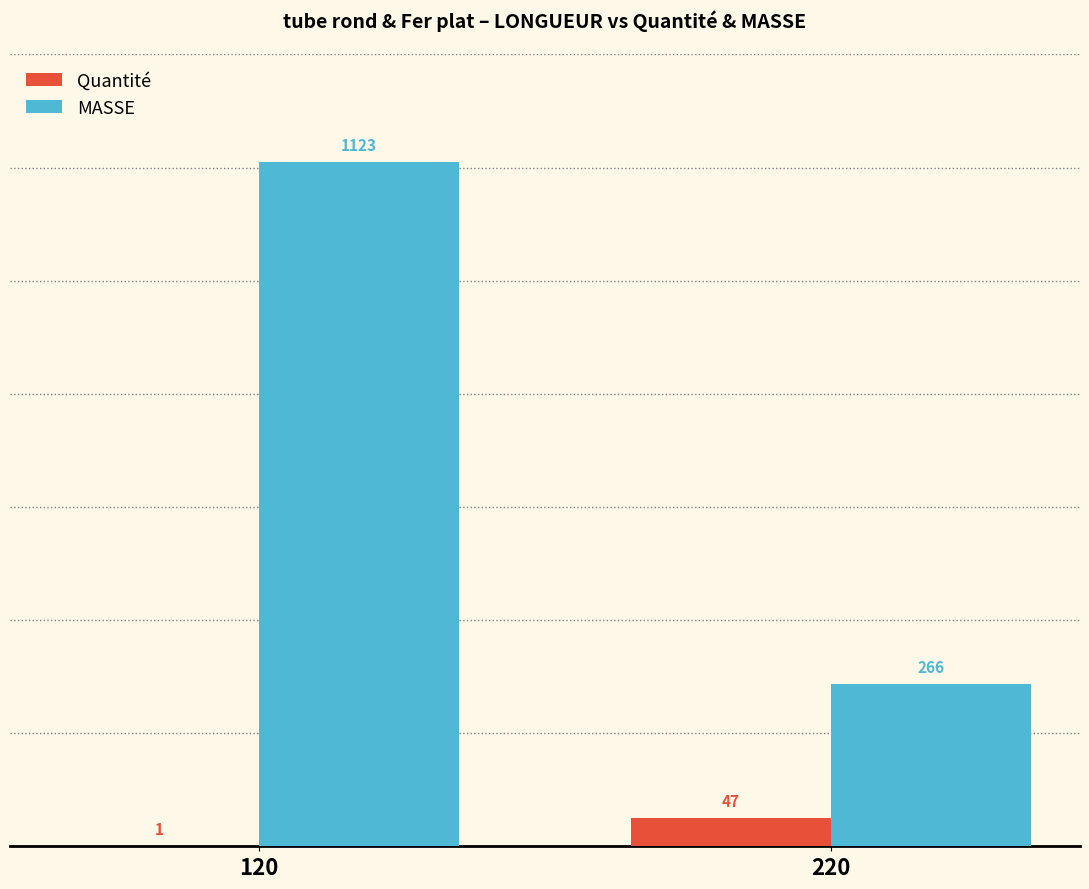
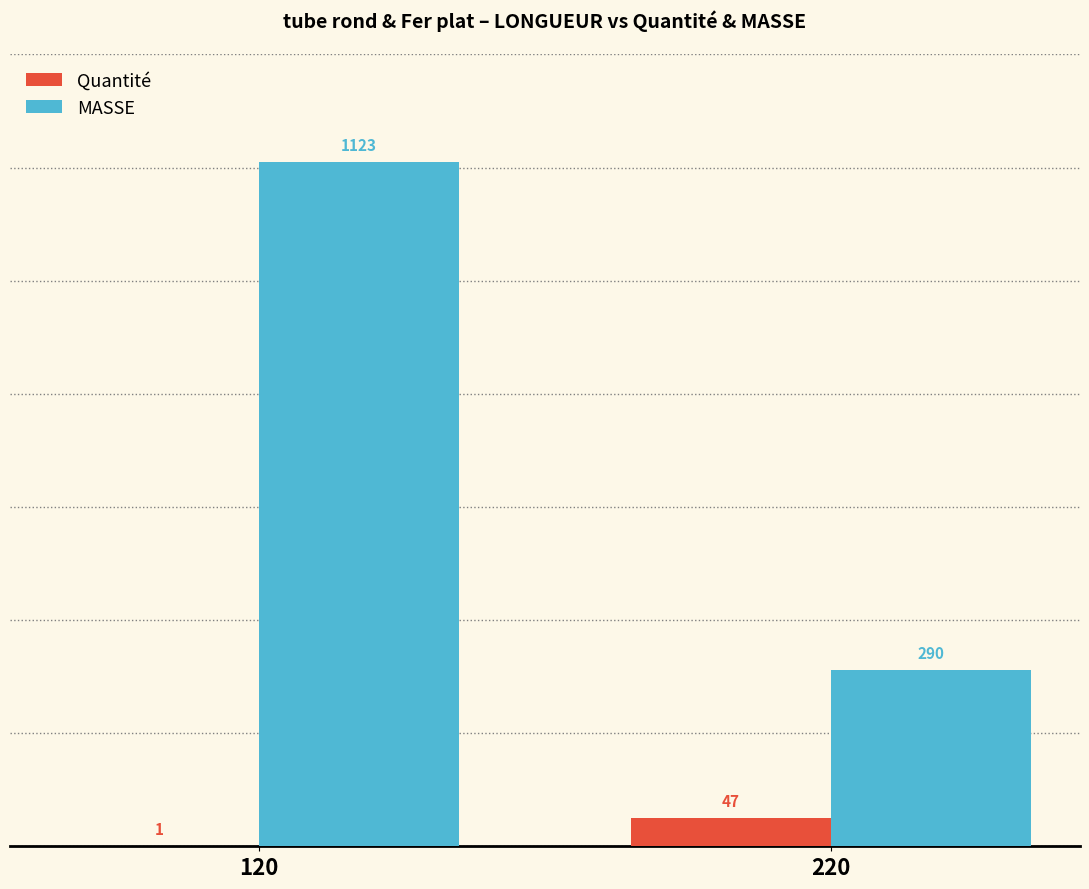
  {
    "Quantité": {
      "120": 1,
      "220": 47
    },
    "MASSE": {
      "120": 1123,
-     "220": 266
+     "220": 290
    }
  }
